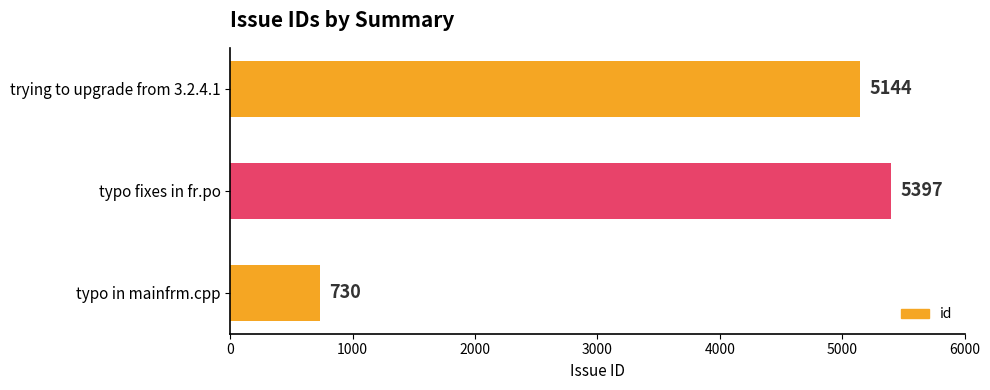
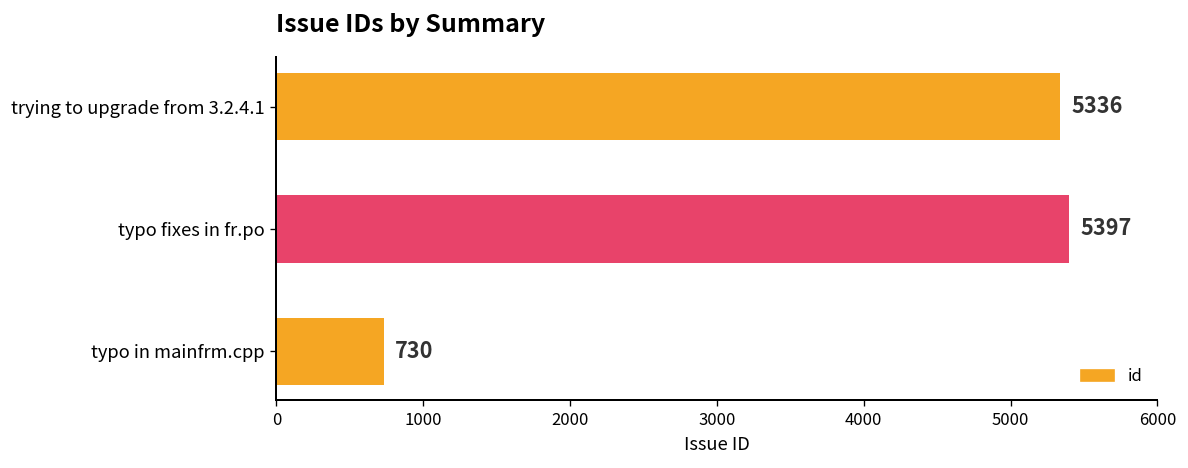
  {
-   "trying to upgrade from 3.2.4.1": 5144,
+   "trying to upgrade from 3.2.4.1": 5336,
    "typo fixes in fr.po": 5397,
    "typo in mainfrm.cpp": 730
  }
